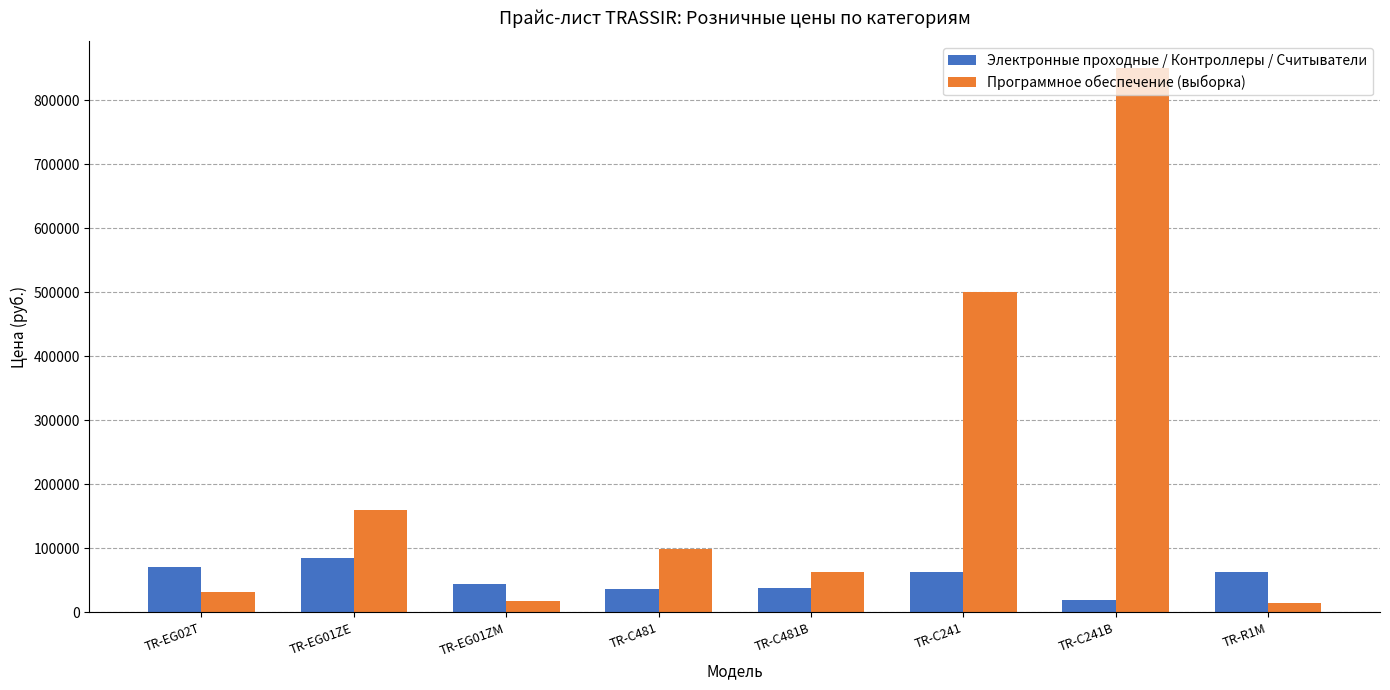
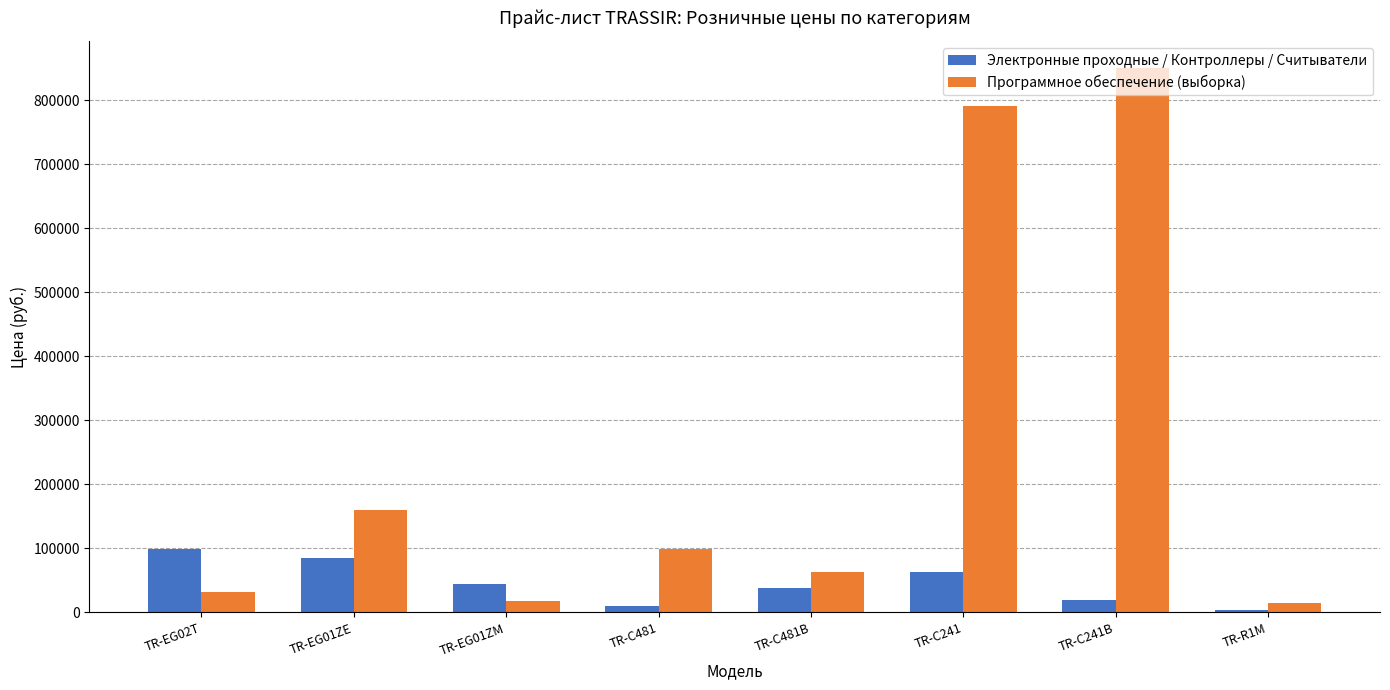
  {
    "Электронные проходные / Контроллеры / Считыватели": {
-     "TR-EG02T": 70000,
+     "TR-EG02T": 100000,
      "TR-EG01ZE": 90000,
      "TR-EG01ZM": 40000,
-     "TR-C481": 40000,
+     "TR-C481": 10000,
      "TR-C481B": 40000,
      "TR-C241": 60000,
      "TR-C241B": 20000,
-     "TR-R1M": 60000
+     "TR-R1M": 0
    },
    "Программное обеспечение (выборка)": {
      "TR-EG02T": 30000,
      "TR-EG01ZE": 160000,
      "TR-EG01ZM": 20000,
      "TR-C481": 100000,
      "TR-C481B": 60000,
-     "TR-C241": 500000,
+     "TR-C241": 790000,
      "TR-R1M": 20000
    }
  }
